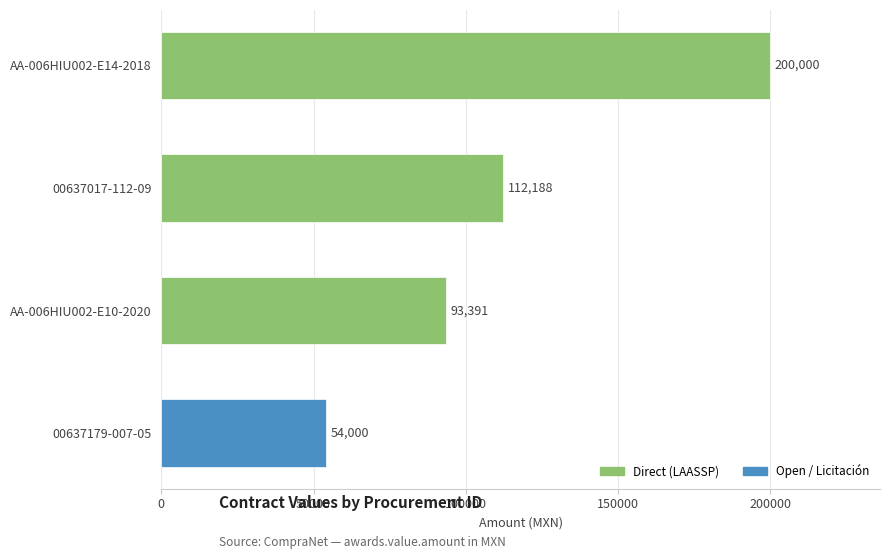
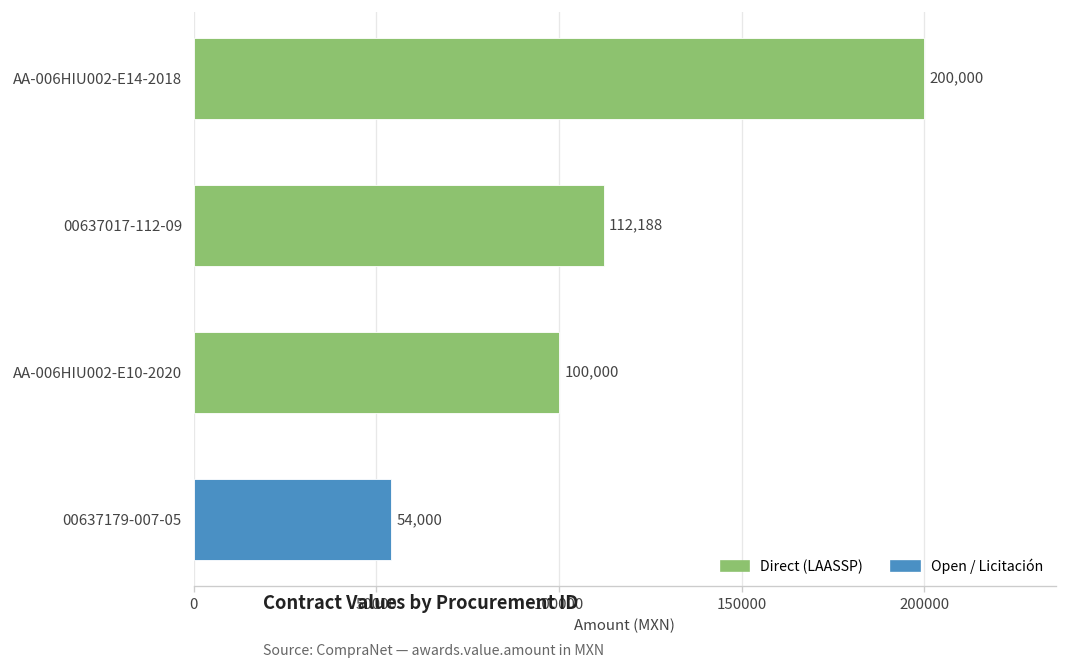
  {
    "AA-006HIU002-E14-2018": "200,000",
    "00637017-112-09": "112,188",
-   "AA-006HIU002-E10-2020": "93,391",
+   "AA-006HIU002-E10-2020": "100,000",
    "00637179-007-05": "54,000"
  }
